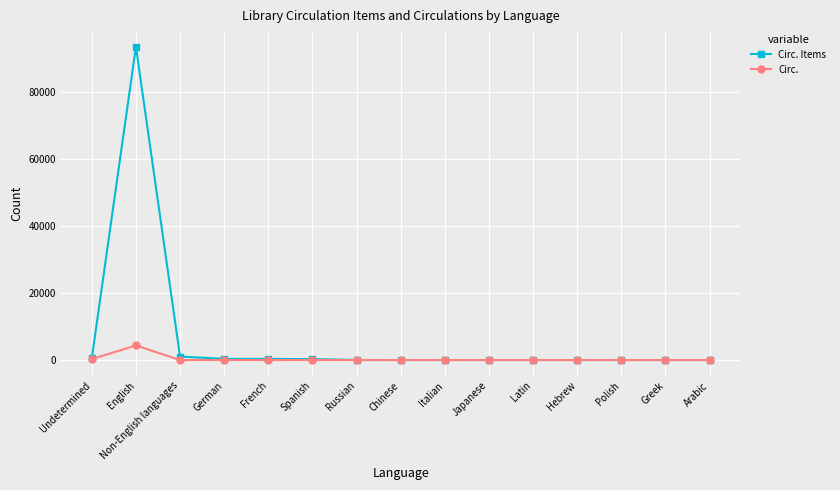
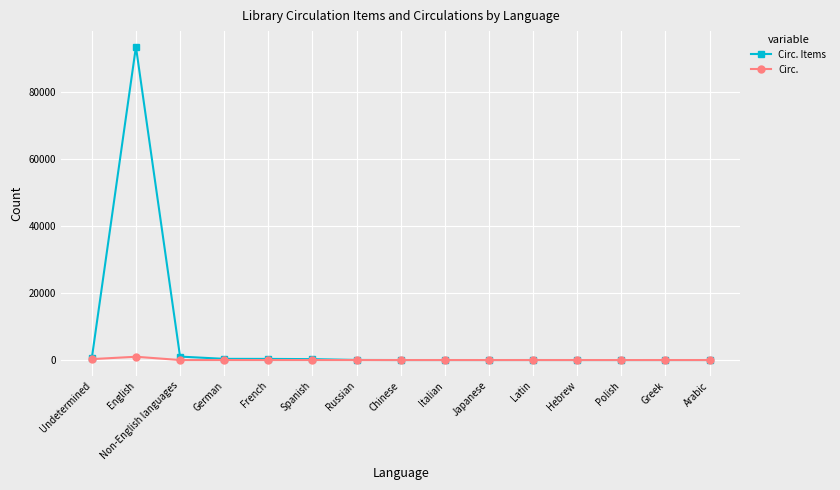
  {
    "Circ. Items": {
      "English": 93000,
      "Non-English languages": 1000
    },
    "Circ.": {
-     "English": 4000,
+     "English": 1000,
      "Non-English languages": 0
    }
  }
